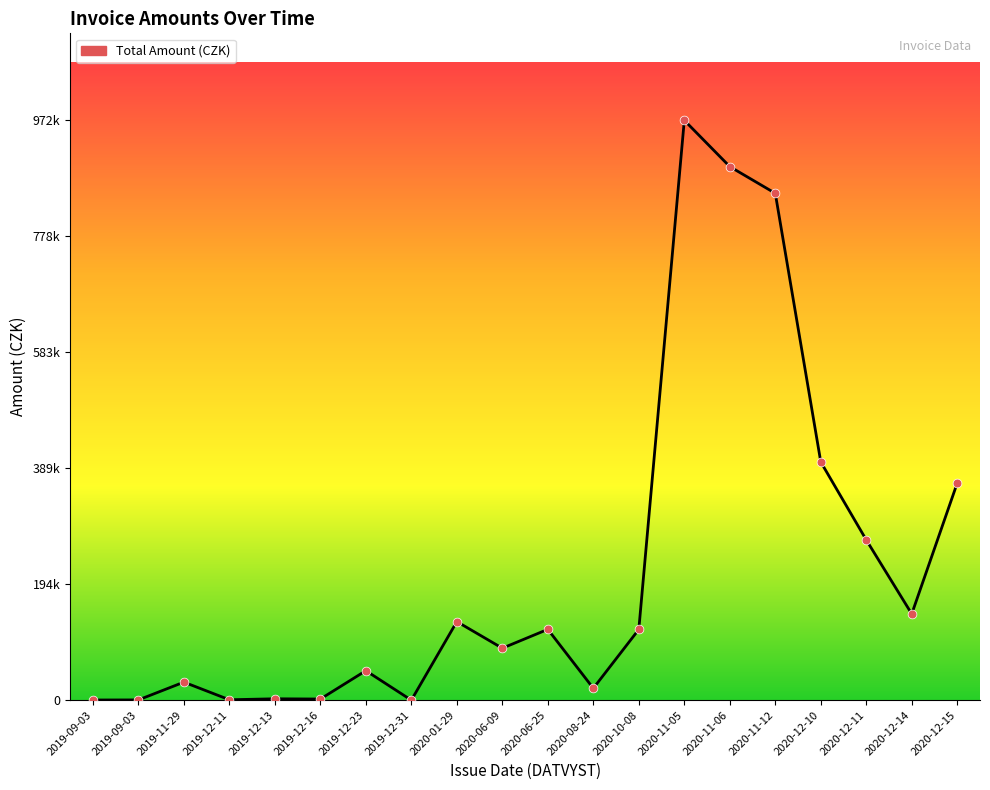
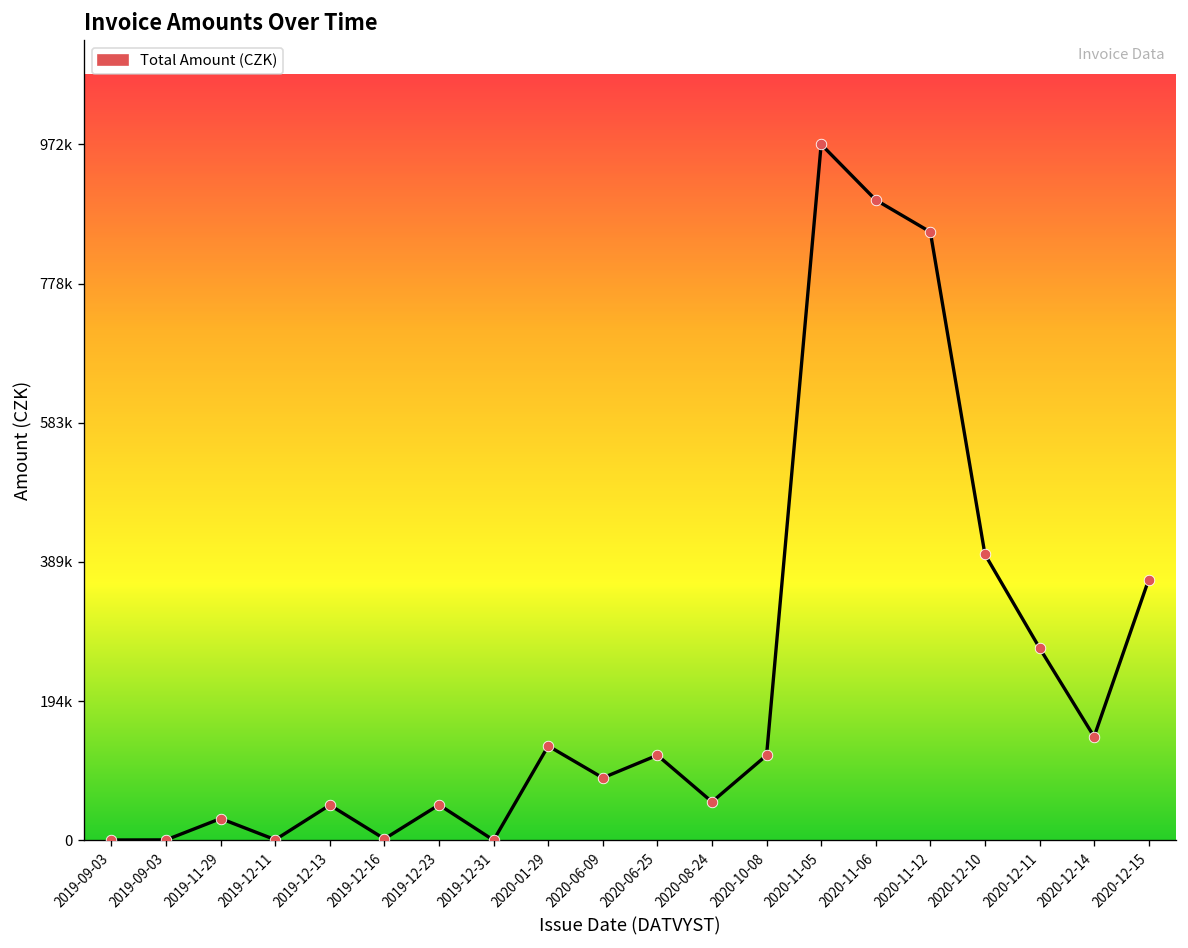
  {
    "2019-11-29": 30000,
    "2019-12-11": 0,
-   "2019-12-13": 0,
+   "2019-12-13": 50000,
    "2019-12-16": 0,
    "2019-12-23": 50000,
    "2019-12-31": 0,
    "2020-01-29": 130000,
    "2020-06-09": 90000,
    "2020-06-25": 120000,
-   "2020-08-24": 20000,
+   "2020-08-24": 50000,
    "2020-10-08": 120000,
    "2020-11-05": 970000,
    "2020-11-06": 890000,
    "2020-11-12": 850000,
    "2020-12-10": 400000,
    "2020-12-11": 270000,
    "2020-12-14": 140000,
    "2020-12-15": 360000
  }
